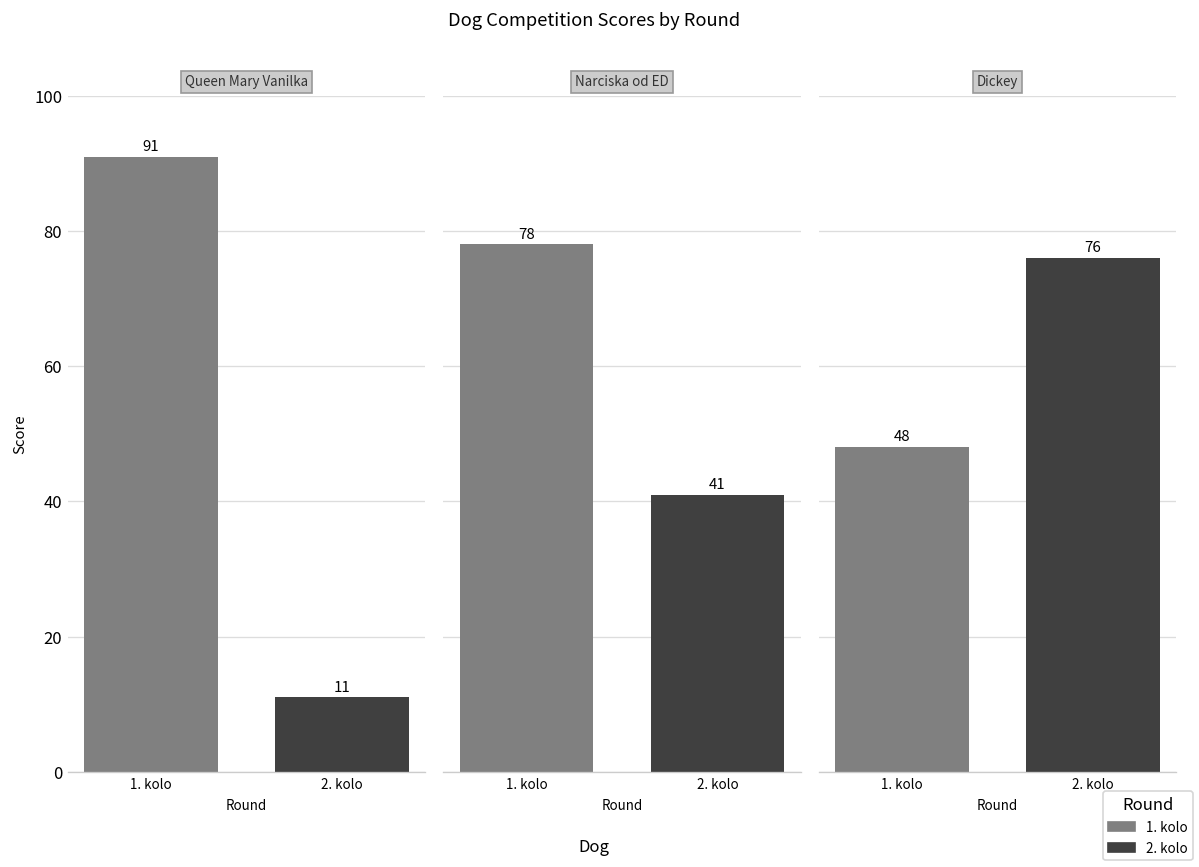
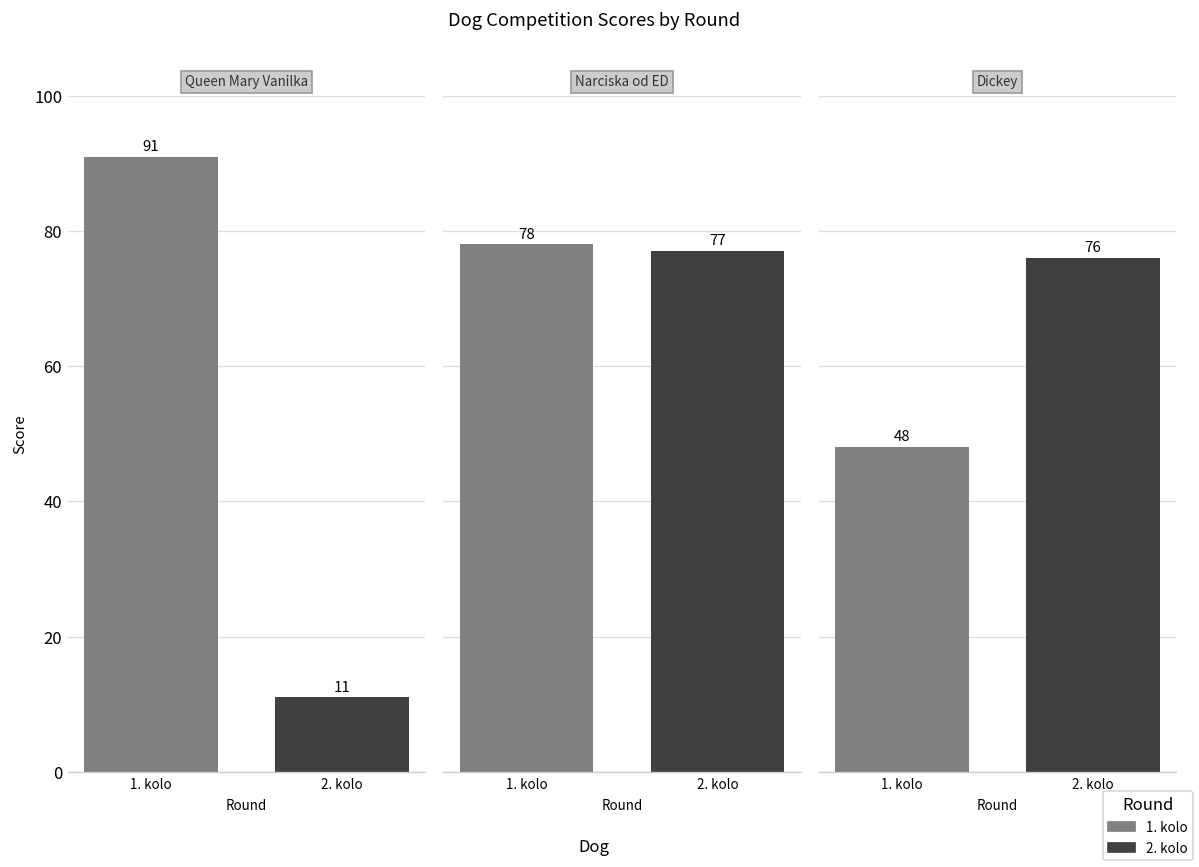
  {
    "Queen Mary Vanilka": {
      "1. kolo": 91,
      "2. kolo": 11
    },
    "Narciska od ED": {
      "1. kolo": 78,
-     "2. kolo": 41
+     "2. kolo": 77
    },
    "Dickey": {
      "1. kolo": 48,
      "2. kolo": 76
    }
  }
